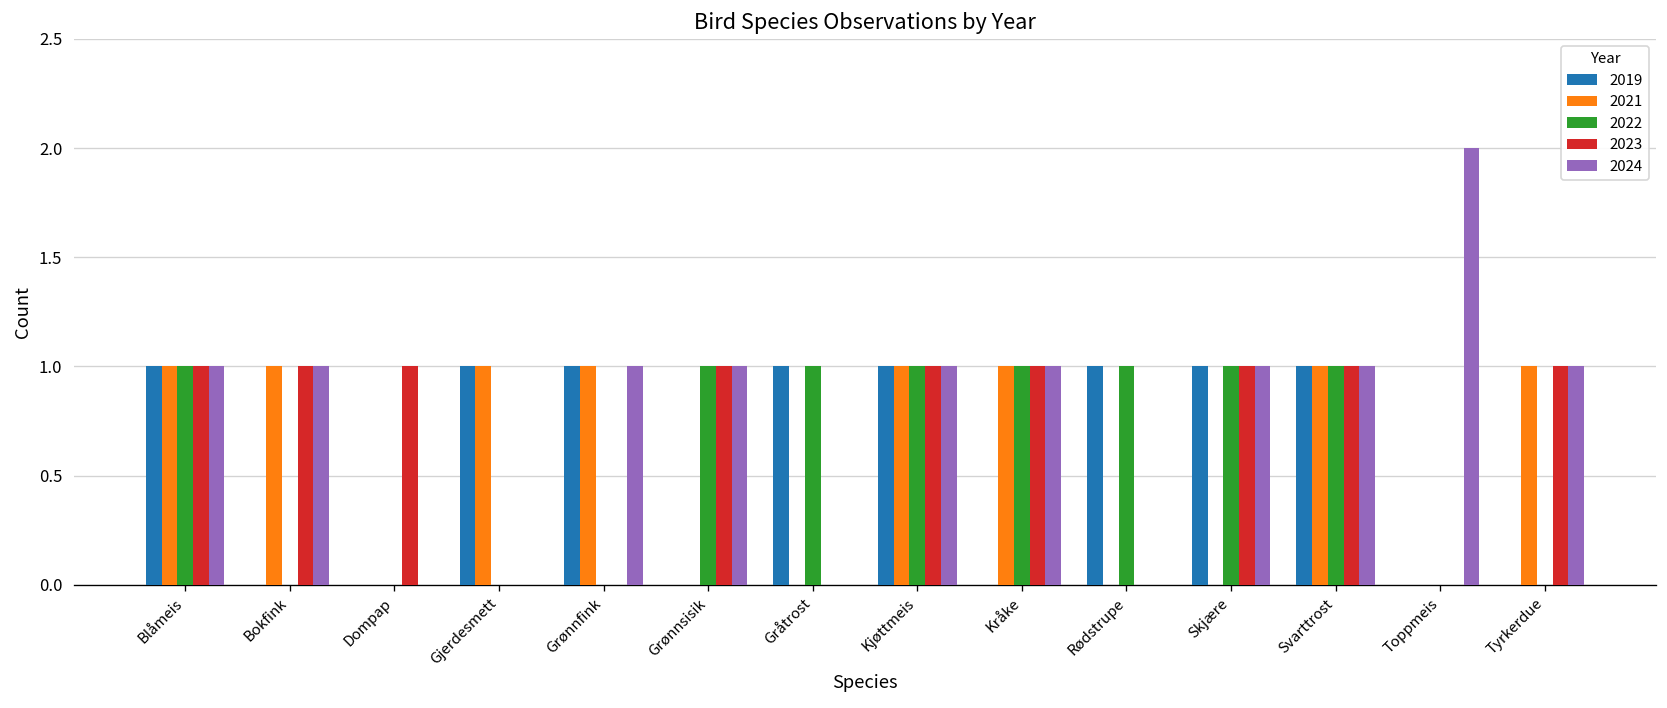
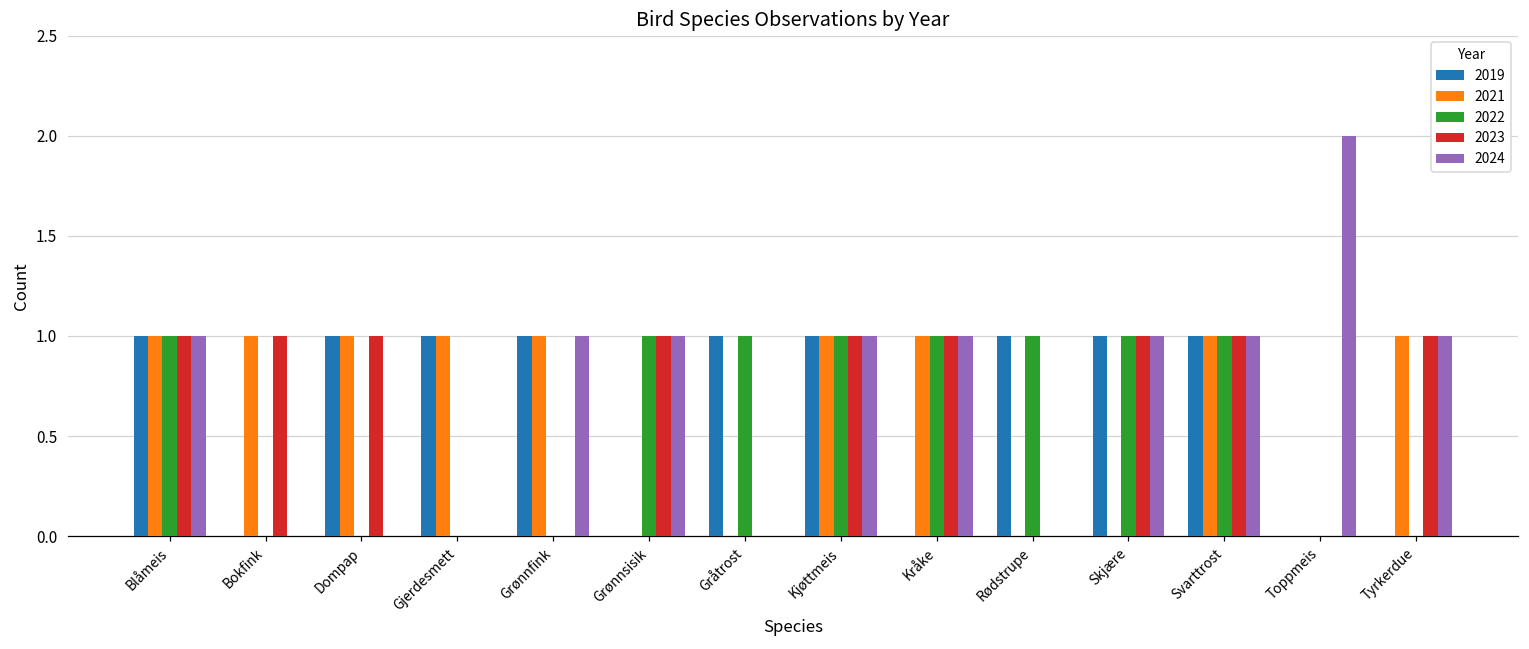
  {
    "2019": {
      "Blåmeis": 1,
      "Bokfink": 0,
-     "Dompap": 0,
+     "Dompap": 1,
      "Gjerdesmett": 1,
      "Grønnfink": 1,
      "Grønnsisik": 0,
      "Gråtrost": 1,
      "Kjøttmeis": 1,
      "Kråke": 0,
      "Rødstrupe": 1,
      "Skjære": 1,
      "Svarttrost": 1,
      "Toppmeis": 0,
      "Tyrkerdue": 0
    },
    "2021": {
      "Blåmeis": 1,
      "Bokfink": 1,
-     "Dompap": 0,
+     "Dompap": 1,
      "Gjerdesmett": 1,
      "Grønnfink": 1,
      "Grønnsisik": 0,
      "Gråtrost": 0,
      "Kjøttmeis": 1,
      "Kråke": 1,
      "Rødstrupe": 0,
      "Skjære": 0,
      "Svarttrost": 1,
      "Toppmeis": 0,
      "Tyrkerdue": 1
    },
    "2022": {
      "Blåmeis": 1,
      "Bokfink": 0,
      "Dompap": 0,
      "Gjerdesmett": 0,
      "Grønnfink": 0,
      "Grønnsisik": 1,
      "Gråtrost": 1,
      "Kjøttmeis": 1,
      "Kråke": 1,
      "Rødstrupe": 1,
      "Skjære": 1,
      "Svarttrost": 1,
      "Toppmeis": 0,
      "Tyrkerdue": 0
    },
    "2023": {
      "Blåmeis": 1,
      "Bokfink": 1,
      "Dompap": 1,
      "Gjerdesmett": 0,
      "Grønnfink": 0,
      "Grønnsisik": 1,
      "Gråtrost": 0,
      "Kjøttmeis": 1,
      "Kråke": 1,
      "Rødstrupe": 0,
      "Skjære": 1,
      "Svarttrost": 1,
      "Toppmeis": 0,
      "Tyrkerdue": 1
    },
    "2024": {
      "Blåmeis": 1,
-     "Bokfink": 1,
+     "Bokfink": 0,
      "Dompap": 0,
      "Gjerdesmett": 0,
      "Grønnfink": 1,
      "Grønnsisik": 1,
      "Gråtrost": 0,
      "Kjøttmeis": 1,
      "Kråke": 1,
      "Rødstrupe": 0,
      "Skjære": 1,
      "Svarttrost": 1,
      "Toppmeis": 2,
      "Tyrkerdue": 1
    }
  }
